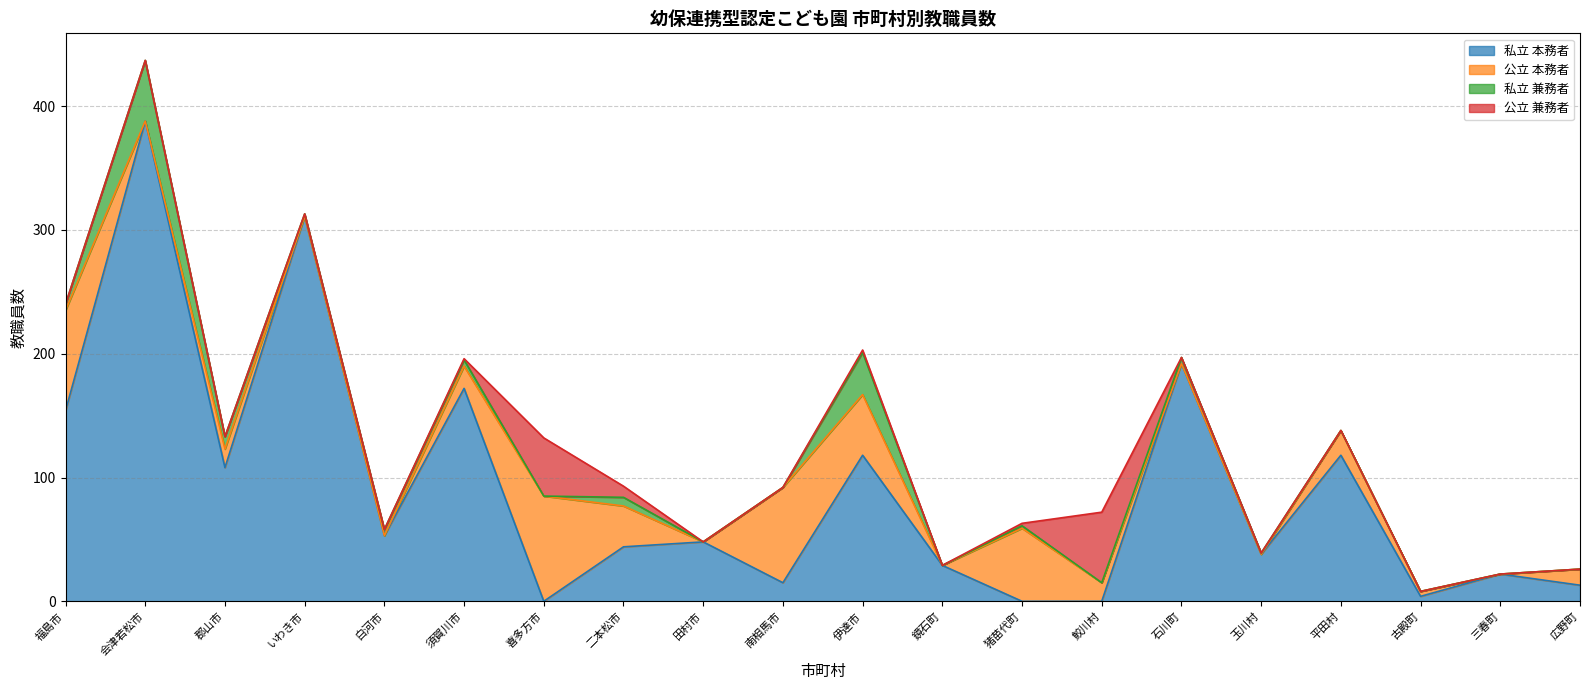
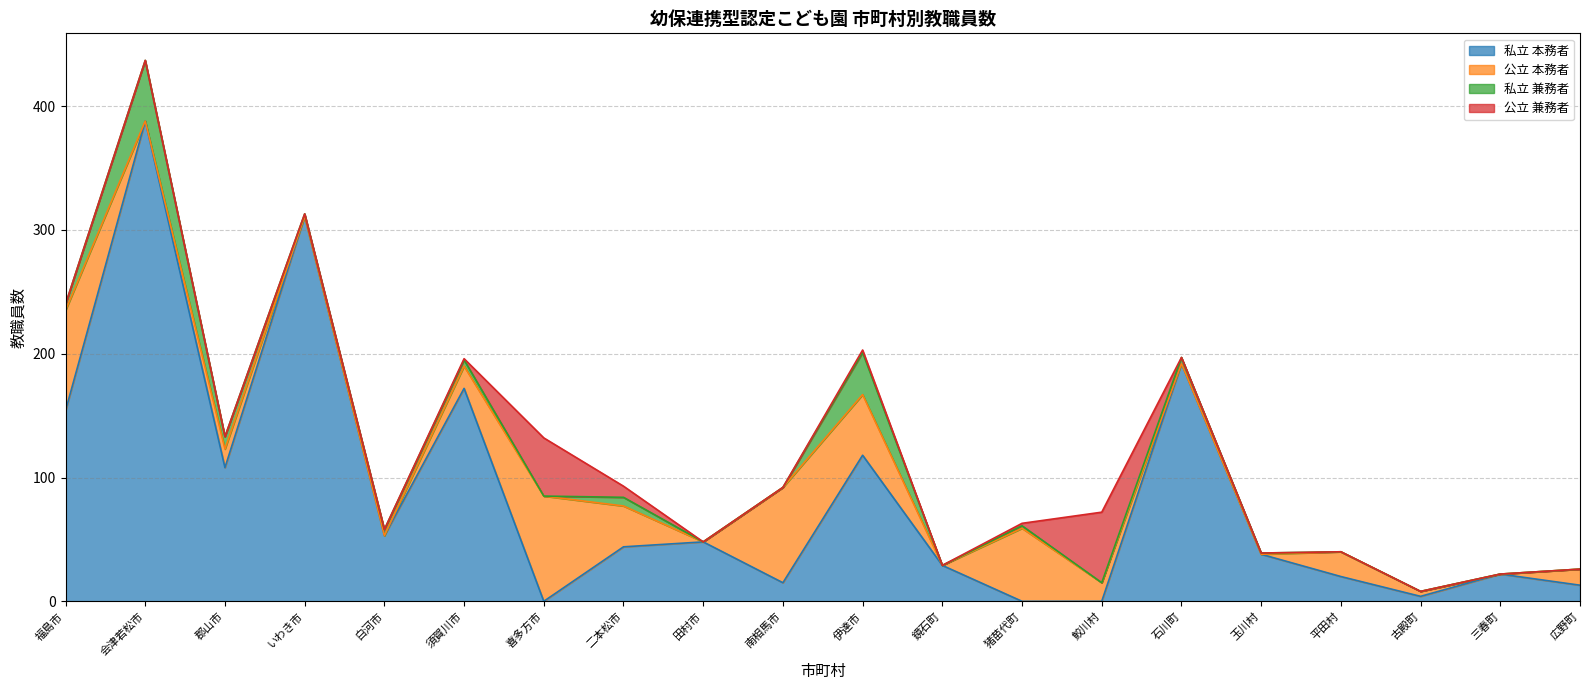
  {
    "私立 本務者": {
      "福島市": 154,
      "郡山市": 108,
      "須賀川市": 172,
      "喜多方市": 0,
      "二本松市": 44,
      "南相馬市": 15,
      "伊達市": 118,
      "猪苗代町": 0,
      "鮫川村": 0,
-     "平田村": 118,
+     "平田村": 20,
      "古殿町": 4,
      "広野町": 13
    },
    "公立 本務者": {
      "福島市": 81,
      "郡山市": 15,
      "須賀川市": 18,
      "二本松市": 33,
      "伊達市": 49
    },
    "私立 兼務者": {
      "二本松市": 7
    },
    "公立 兼務者": {
      "喜多方市": 47,
      "二本松市": 9,
      "鮫川村": 57
    }
  }
